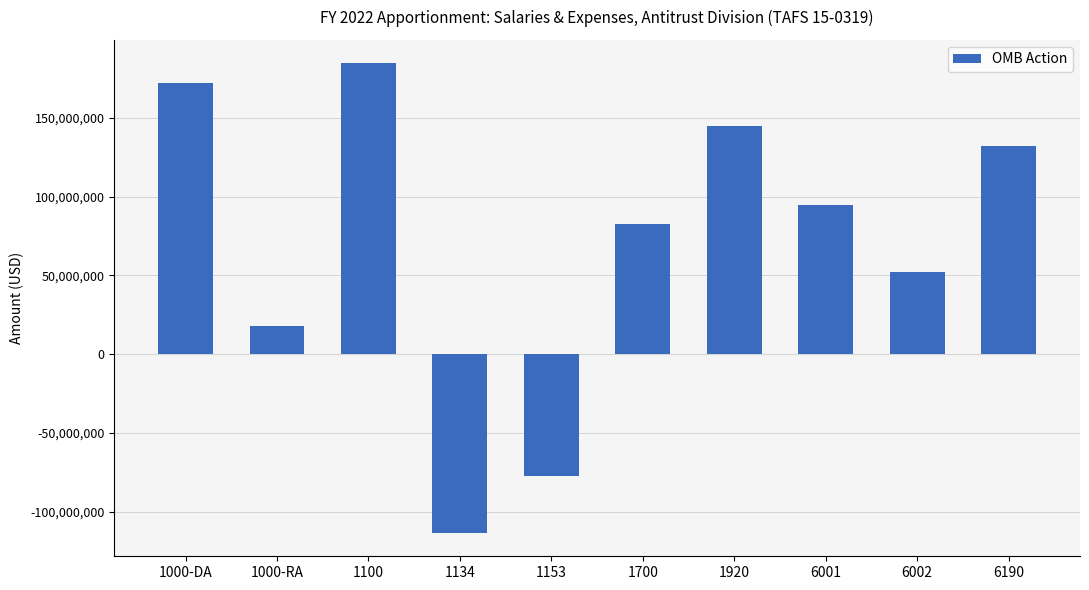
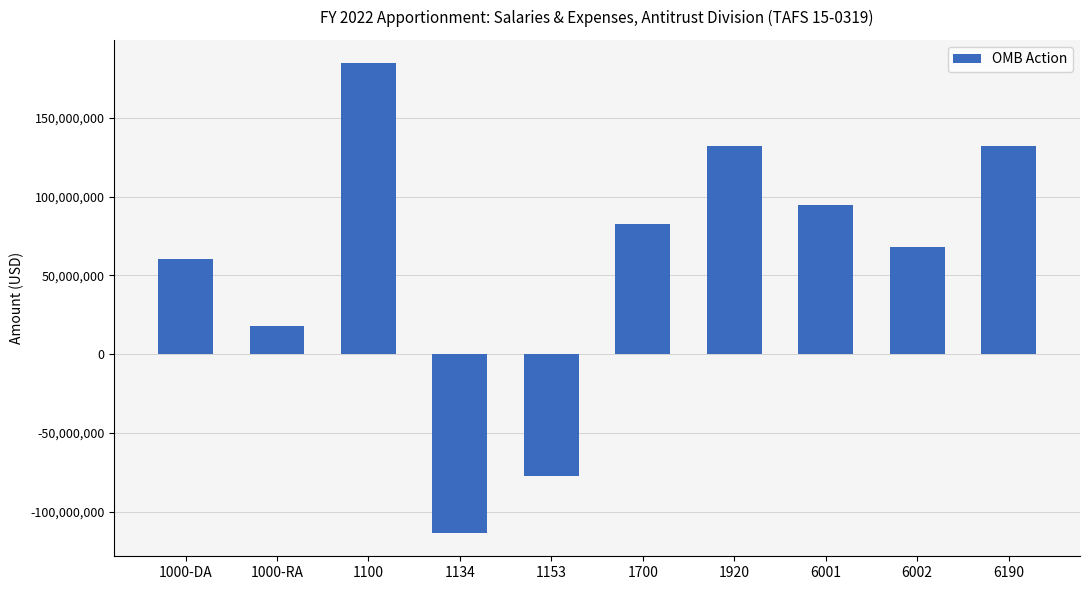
  {
-   "1000-DA": "172,000,000",
+   "1000-DA": "60,000,000",
    "1000-RA": "18,000,000",
    "1100": "185,000,000",
    "1134": "-113,000,000",
    "1153": "-77,000,000",
    "1700": "83,000,000",
-   "1920": "145,000,000",
+   "1920": "132,000,000",
    "6001": "95,000,000",
-   "6002": "52,000,000",
+   "6002": "68,000,000",
    "6190": "132,000,000"
  }
